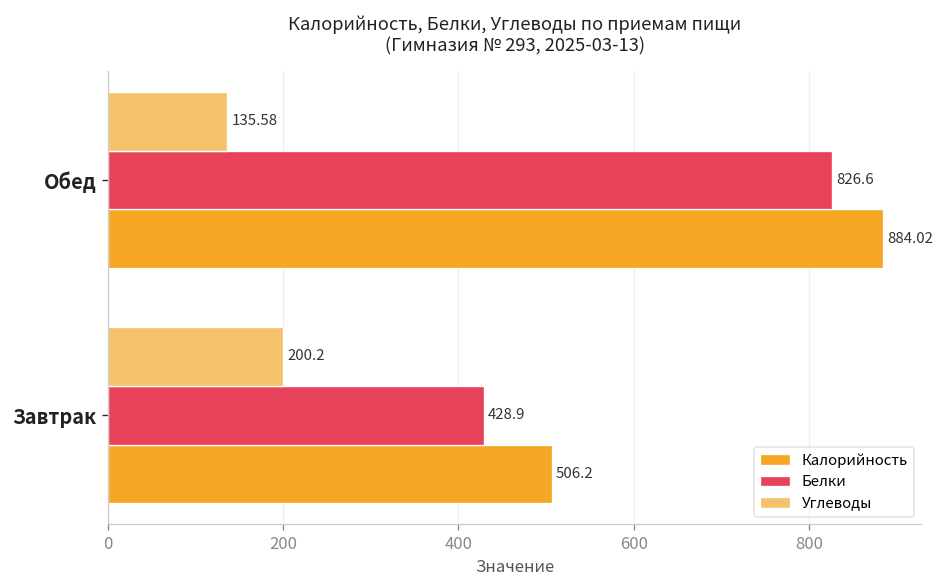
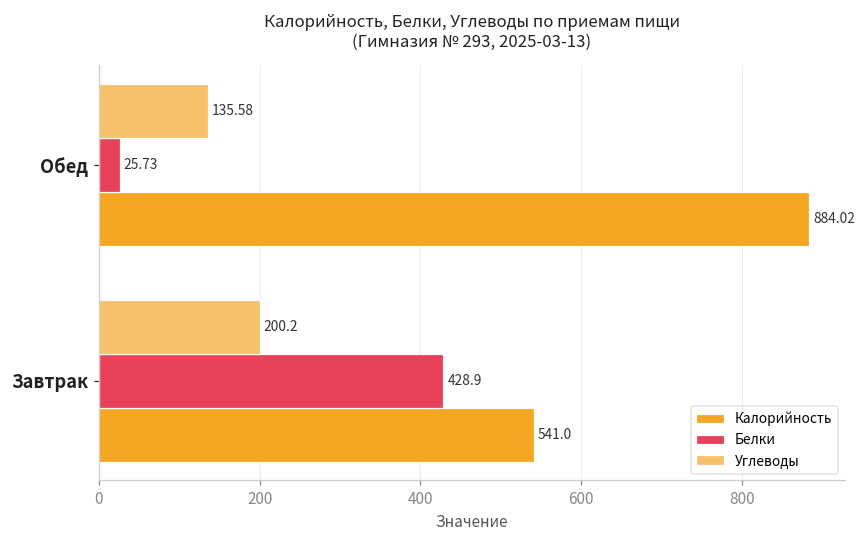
  {
    "Калорийность": {
      "Обед": 884.02,
-     "Завтрак": 506.2
+     "Завтрак": 541.0
    },
    "Белки": {
-     "Обед": 826.6,
+     "Обед": 25.73,
      "Завтрак": 428.9
    },
    "Углеводы": {
      "Обед": 135.58,
      "Завтрак": 200.2
    }
  }
